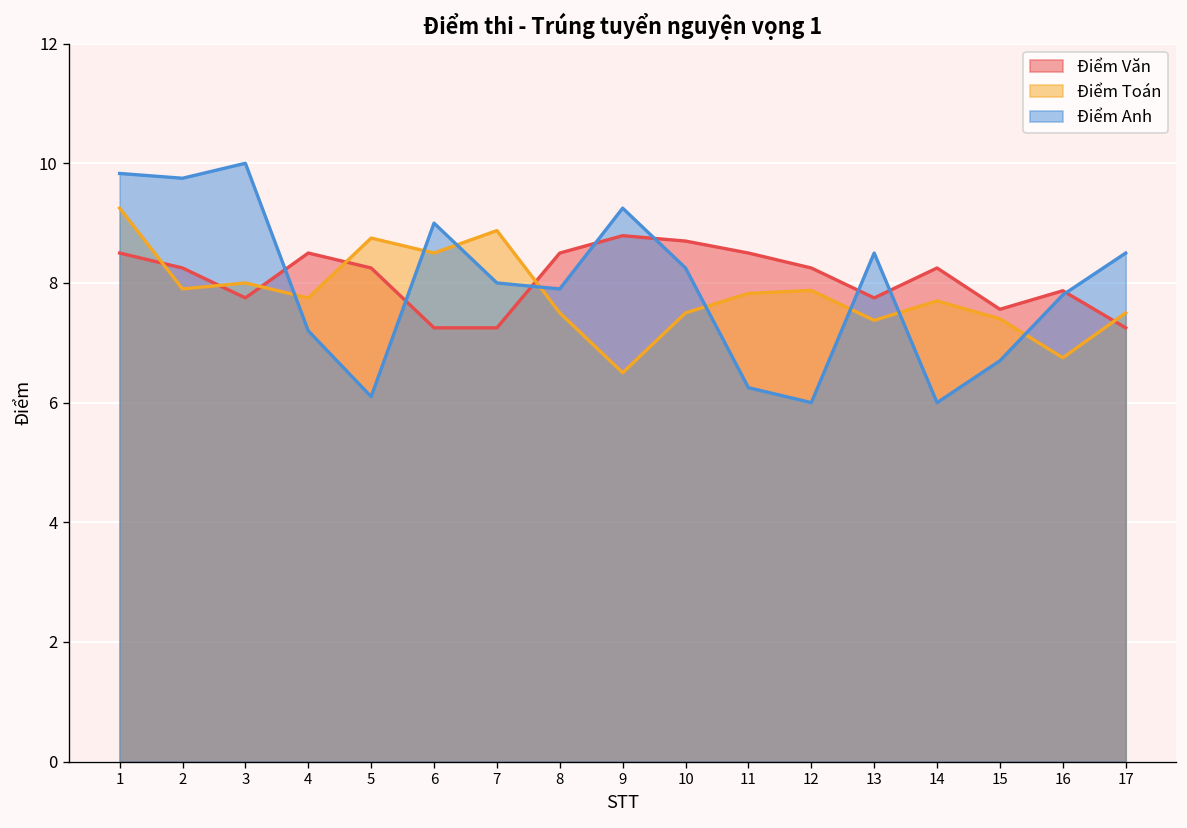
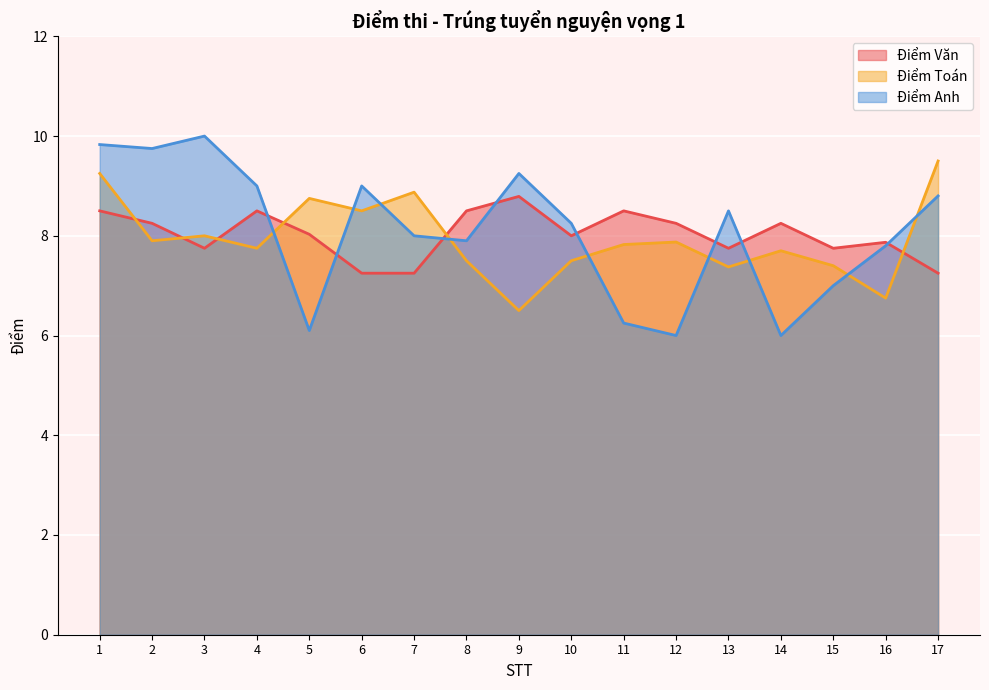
  {
    "Điểm Văn": {
      "1": 8.5,
      "2": 8.3,
      "3": 7.8,
      "4": 8.5,
-     "5": 8.3,
+     "5": 8.0,
      "6": 7.3,
      "7": 7.3,
      "8": 8.5,
      "9": 8.8,
-     "10": 8.7,
+     "10": 8.0,
      "11": 8.5,
      "12": 8.3,
      "13": 7.8,
      "14": 8.3,
-     "15": 7.6,
+     "15": 7.8,
      "16": 7.9,
      "17": 7.3
    },
    "Điểm Toán": {
      "1": 9.3,
      "2": 7.9,
      "3": 8.0,
      "4": 7.8,
      "5": 8.8,
      "6": 8.5,
      "7": 8.9,
      "8": 7.5,
      "9": 6.5,
      "10": 7.5,
      "11": 7.8,
      "12": 7.9,
      "13": 7.4,
      "14": 7.7,
      "15": 7.4,
      "16": 6.8,
-     "17": 7.5
+     "17": 9.5
    },
    "Điểm Anh": {
      "1": 9.8,
      "2": 9.8,
      "3": 10.0,
-     "4": 7.2,
+     "4": 9.0,
      "5": 6.1,
      "6": 9.0,
      "7": 8.0,
      "8": 7.9,
      "9": 9.3,
      "10": 8.3,
      "11": 6.3,
      "12": 6.0,
      "13": 8.5,
      "14": 6.0,
-     "15": 6.7,
+     "15": 7.0,
      "16": 7.8,
-     "17": 8.5
+     "17": 8.8
    }
  }
